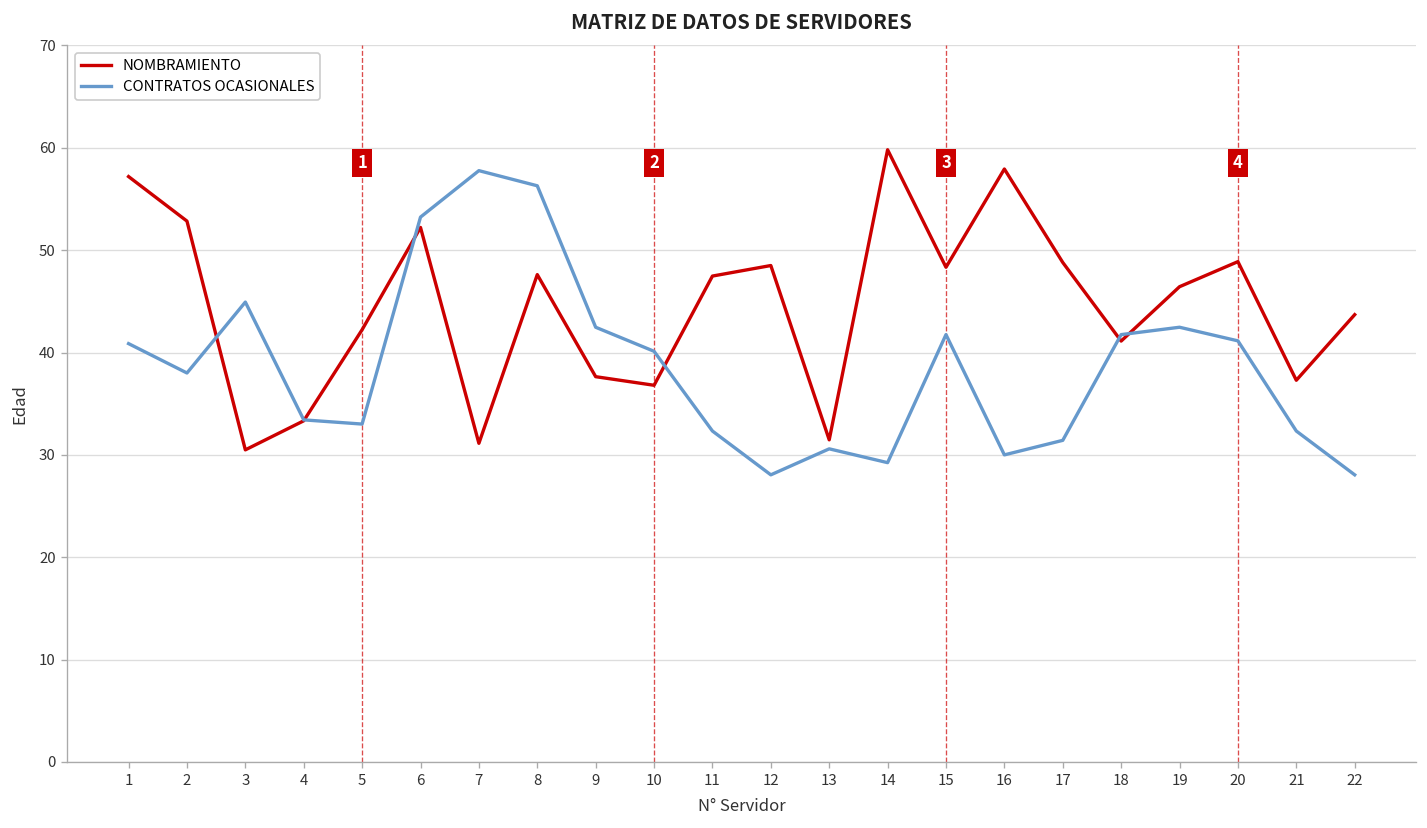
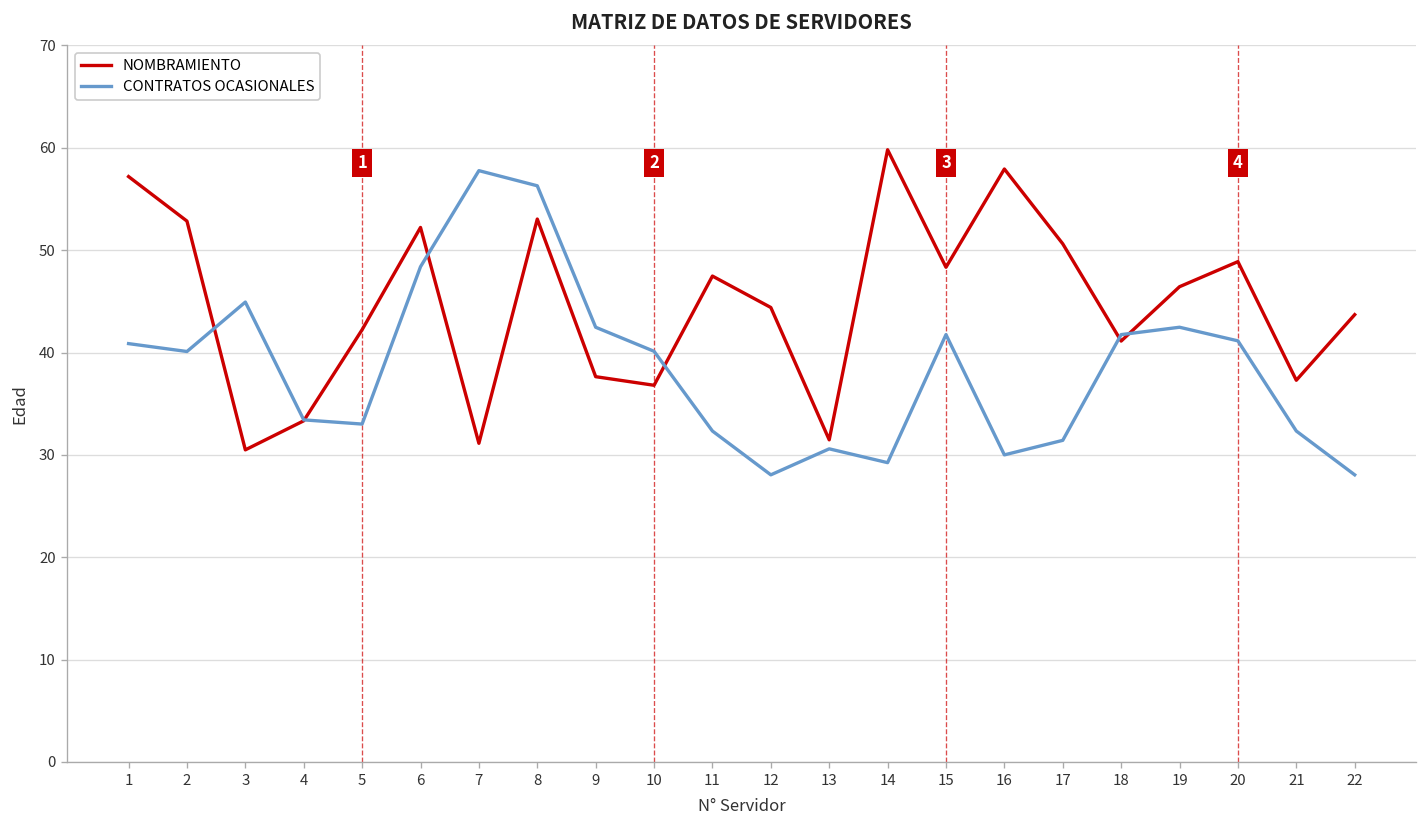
  {
    "NOMBRAMIENTO": {
      "1": 57,
      "2": 53,
      "3": 30,
      "5": 42,
      "6": 52,
      "7": 31,
-     "8": 48,
+     "8": 53,
      "9": 38,
      "10": 37,
      "11": 47,
-     "12": 49,
+     "12": 44,
      "13": 31,
      "14": 60,
      "15": 48,
      "16": 58,
-     "17": 49,
+     "17": 51,
      "18": 41,
      "19": 46,
      "20": 49,
      "21": 37,
      "22": 44
    },
    "CONTRATOS OCASIONALES": {
      "1": 41,
-     "2": 38,
+     "2": 40,
      "3": 45,
      "5": 33,
-     "6": 53,
+     "6": 48,
      "7": 58,
      "8": 56,
      "9": 42,
      "10": 40,
      "11": 32,
      "12": 28,
      "13": 31,
      "14": 29,
      "15": 42,
      "16": 30,
      "17": 31,
      "18": 42,
      "19": 42,
      "20": 41,
      "21": 32,
      "22": 28
    }
  }
